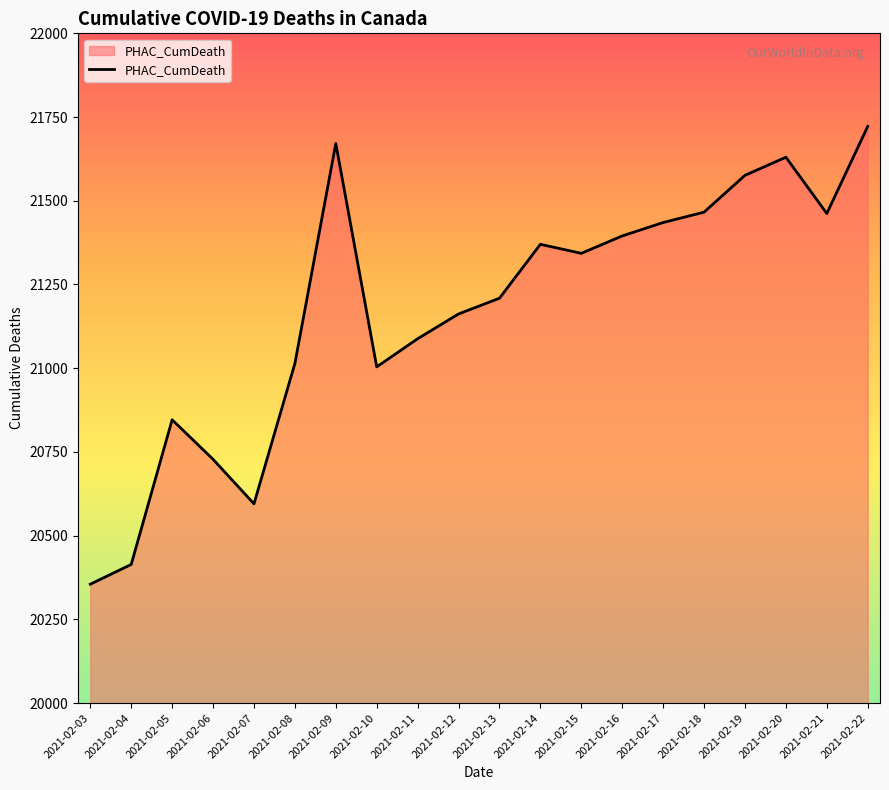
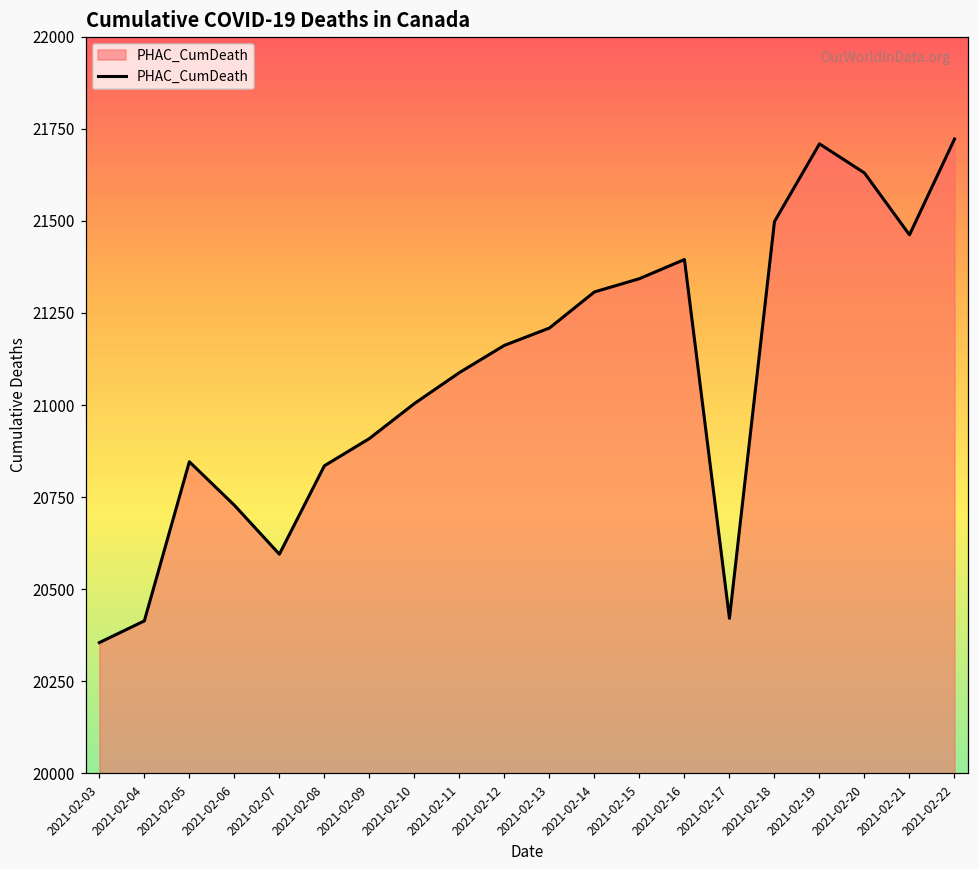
  {
    "2021-02-03": 20360,
    "2021-02-04": 20410,
    "2021-02-05": 20850,
    "2021-02-06": 20730,
    "2021-02-07": 20600,
-   "2021-02-08": 21010,
-   "2021-02-09": 21670,
+   "2021-02-08": 20840,
+   "2021-02-09": 20910,
    "2021-02-10": 21000,
    "2021-02-11": 21090,
    "2021-02-12": 21160,
    "2021-02-13": 21210,
-   "2021-02-14": 21370,
+   "2021-02-14": 21310,
    "2021-02-15": 21340,
    "2021-02-16": 21400,
-   "2021-02-17": 21440,
-   "2021-02-18": 21470,
-   "2021-02-19": 21580,
+   "2021-02-17": 20420,
+   "2021-02-18": 21500,
+   "2021-02-19": 21710,
    "2021-02-20": 21630,
    "2021-02-21": 21460,
    "2021-02-22": 21720
  }
